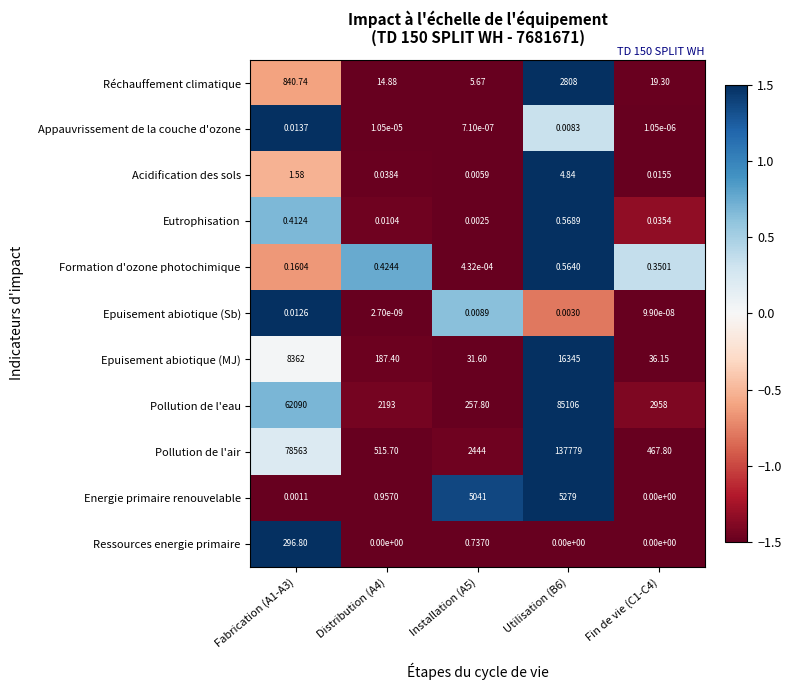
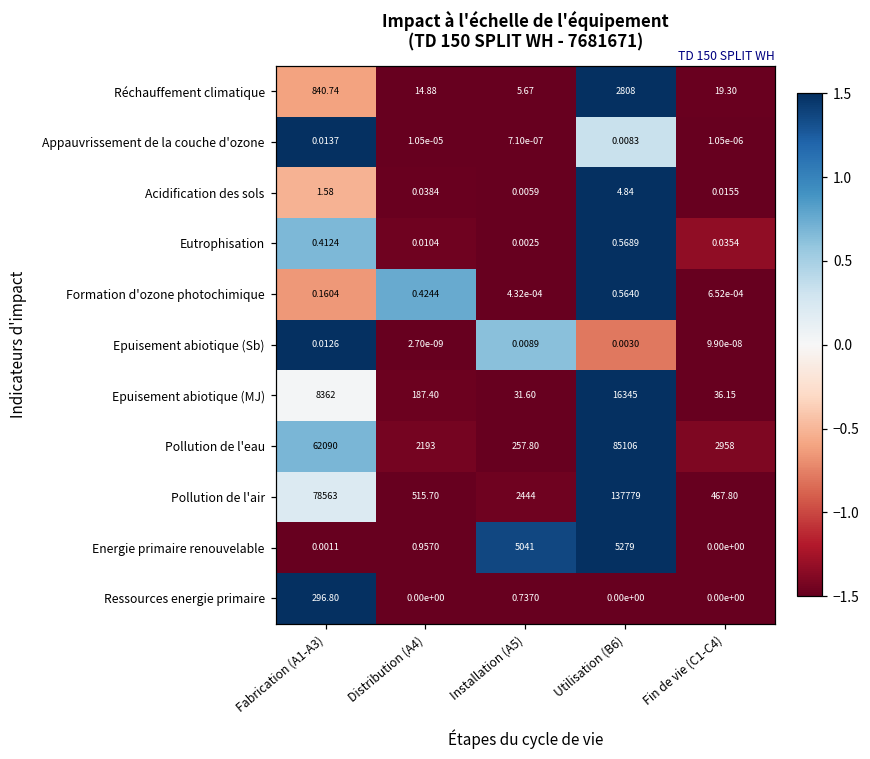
  {
    "Réchauffement climatique": {
      "Fabrication (A1-A3)": "840.74",
      "Distribution (A4)": "14.88",
      "Installation (A5)": "5.67",
      "Utilisation (B6)": "2808",
      "Fin de vie (C1-C4)": "19.30"
    },
    "Appauvrissement de la couche d'ozone": {
      "Fabrication (A1-A3)": "0.0137",
      "Distribution (A4)": "1.05e-05",
      "Installation (A5)": "7.10e-07",
      "Utilisation (B6)": "0.0083",
      "Fin de vie (C1-C4)": "1.05e-06"
    },
    "Acidification des sols": {
      "Fabrication (A1-A3)": "1.58",
      "Distribution (A4)": "0.0384",
      "Installation (A5)": "0.0059",
      "Utilisation (B6)": "4.84",
      "Fin de vie (C1-C4)": "0.0155"
    },
    "Eutrophisation": {
      "Fabrication (A1-A3)": "0.4124",
      "Distribution (A4)": "0.0104",
      "Installation (A5)": "0.0025",
      "Utilisation (B6)": "0.5689",
      "Fin de vie (C1-C4)": "0.0354"
    },
    "Formation d'ozone photochimique": {
      "Fabrication (A1-A3)": "0.1604",
      "Distribution (A4)": "0.4244",
      "Installation (A5)": "4.32e-04",
      "Utilisation (B6)": "0.5640",
-     "Fin de vie (C1-C4)": "0.3501"
+     "Fin de vie (C1-C4)": "6.52e-04"
    },
    "Epuisement abiotique (Sb)": {
      "Fabrication (A1-A3)": "0.0126",
      "Distribution (A4)": "2.70e-09",
      "Installation (A5)": "0.0089",
      "Utilisation (B6)": "0.0030",
      "Fin de vie (C1-C4)": "9.90e-08"
    },
    "Epuisement abiotique (MJ)": {
      "Fabrication (A1-A3)": "8362",
      "Distribution (A4)": "187.40",
      "Installation (A5)": "31.60",
      "Utilisation (B6)": "16345",
      "Fin de vie (C1-C4)": "36.15"
    },
    "Pollution de l'eau": {
      "Fabrication (A1-A3)": "62090",
      "Distribution (A4)": "2193",
      "Installation (A5)": "257.80",
      "Utilisation (B6)": "85106",
      "Fin de vie (C1-C4)": "2958"
    },
    "Pollution de l'air": {
      "Fabrication (A1-A3)": "78563",
      "Distribution (A4)": "515.70",
      "Installation (A5)": "2444",
      "Utilisation (B6)": "137779",
      "Fin de vie (C1-C4)": "467.80"
    },
    "Energie primaire renouvelable": {
      "Fabrication (A1-A3)": "0.0011",
      "Distribution (A4)": "0.9570",
      "Installation (A5)": "5041",
      "Utilisation (B6)": "5279",
      "Fin de vie (C1-C4)": "0.00e+00"
    },
    "Ressources energie primaire": {
      "Fabrication (A1-A3)": "296.80",
      "Distribution (A4)": "0.00e+00",
      "Installation (A5)": "0.7370",
      "Utilisation (B6)": "0.00e+00",
      "Fin de vie (C1-C4)": "0.00e+00"
    }
  }
